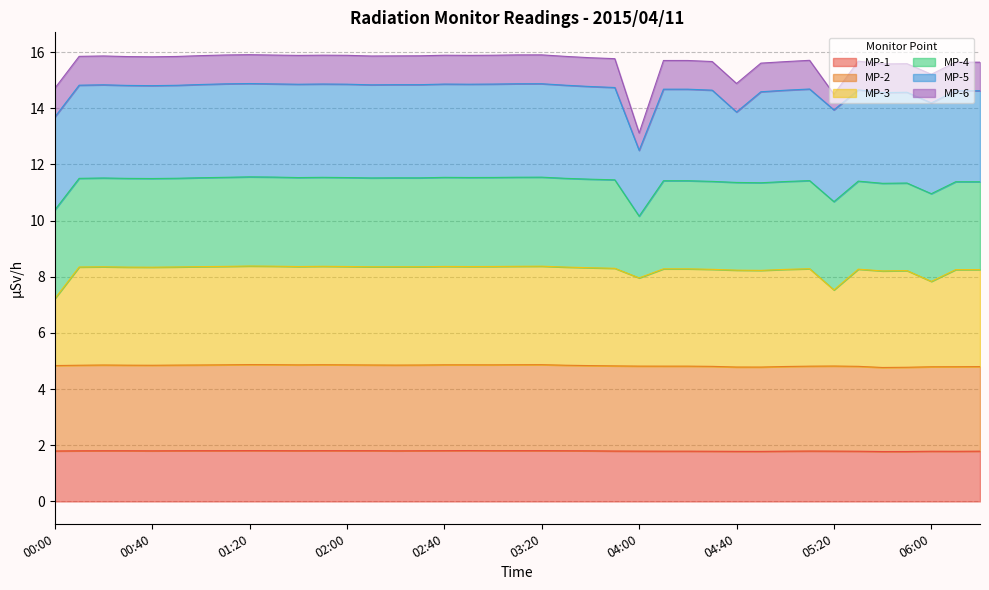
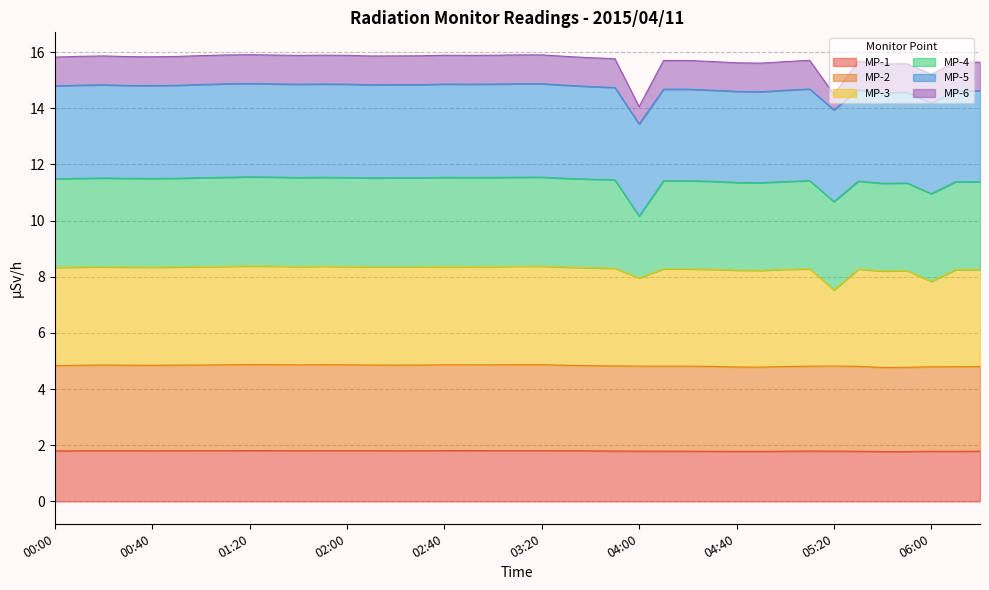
  {
    "MP-3": {
-     "00:00": 2.4,
+     "00:00": 3.5,
      "00:40": 3.5,
      "01:20": 3.5,
      "02:00": 3.5,
      "02:40": 3.5,
      "03:20": 3.5,
      "04:00": 3.1,
      "04:40": 3.5,
      "05:20": 2.7,
      "06:00": 3.0
    },
    "MP-4": {
      "00:00": 3.2,
      "00:40": 3.2,
      "01:20": 3.2,
      "02:00": 3.2,
      "02:40": 3.2,
      "03:20": 3.2,
      "04:00": 2.2,
      "04:40": 3.1,
      "05:20": 3.1,
      "06:00": 3.1
    },
    "MP-5": {
      "00:00": 3.3,
      "00:40": 3.3,
      "01:20": 3.3,
      "02:00": 3.3,
      "02:40": 3.3,
      "03:20": 3.3,
-     "04:00": 2.3,
-     "04:40": 2.5,
+     "04:00": 3.3,
+     "04:40": 3.2,
      "05:20": 3.3
    },
    "MP-6": {
      "00:00": 1.0,
      "00:40": 1.0,
      "01:20": 1.0,
      "02:00": 1.0,
      "02:40": 1.0,
      "03:20": 1.0,
      "04:00": 0.6,
      "04:40": 1.0
    }
  }
